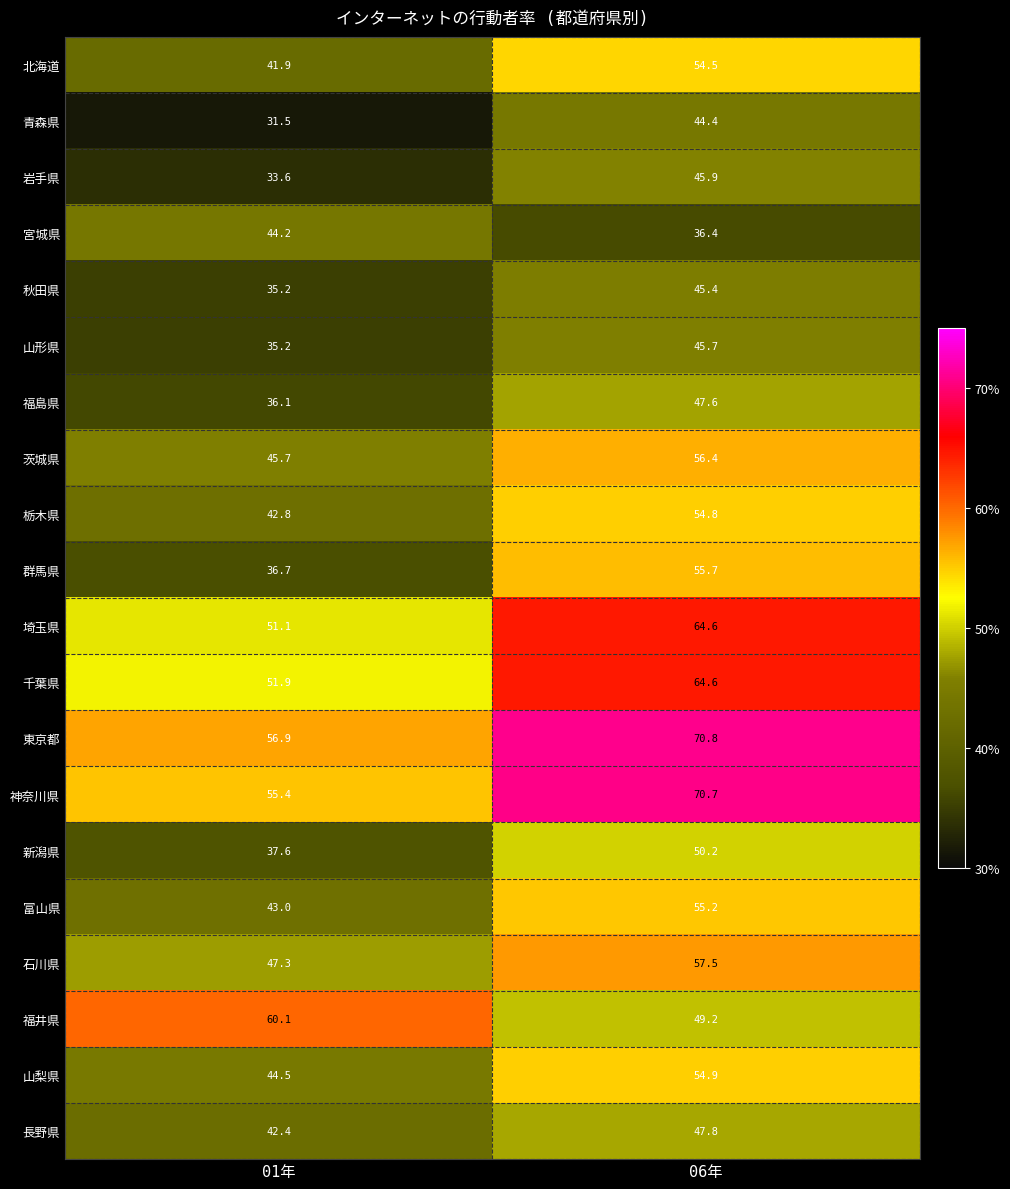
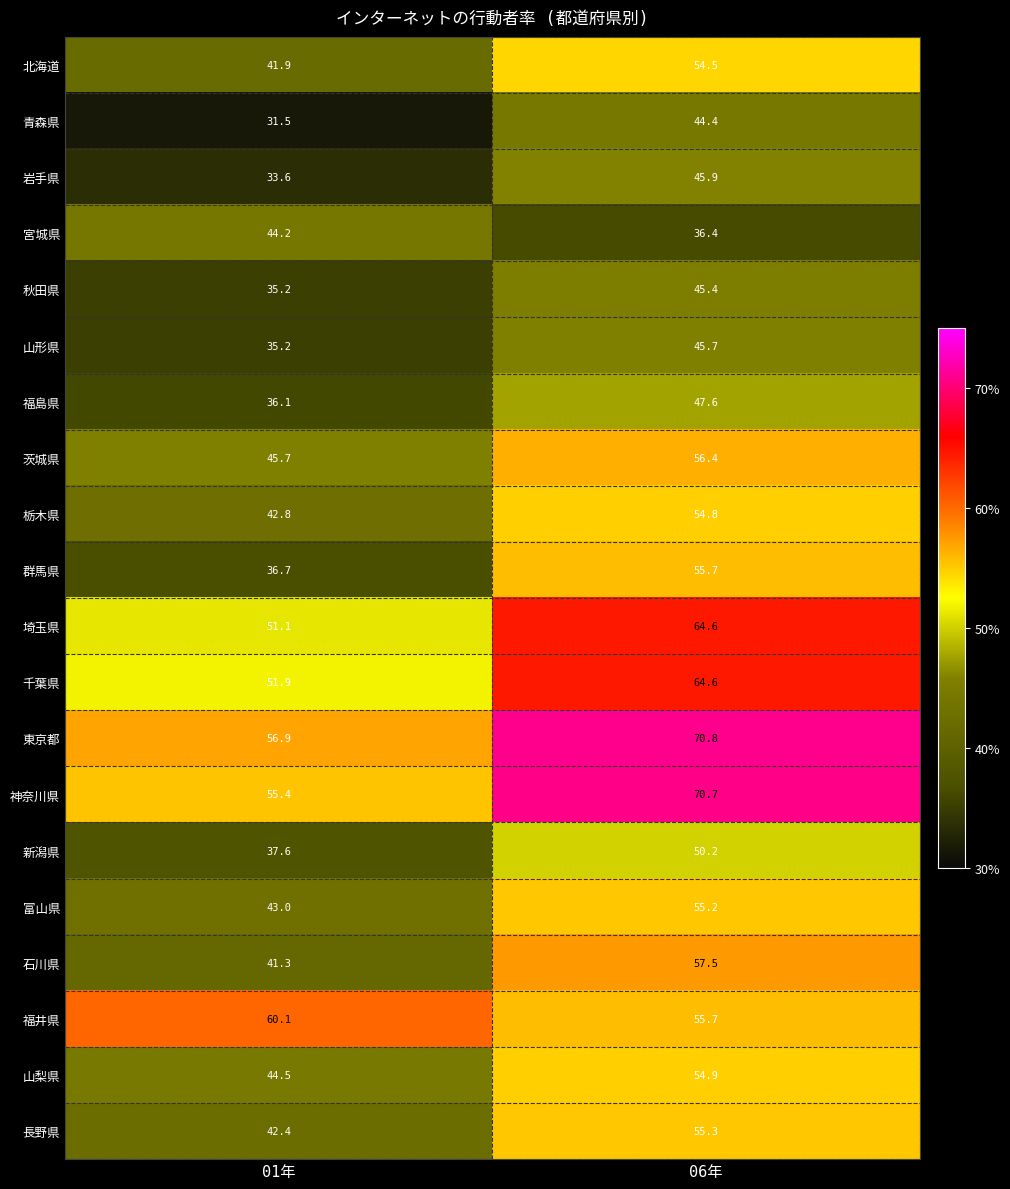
  {
    "北海道": {
      "01年": 41.9,
      "06年": 54.5
    },
    "青森県": {
      "01年": 31.5,
      "06年": 44.4
    },
    "岩手県": {
      "01年": 33.6,
      "06年": 45.9
    },
    "宮城県": {
      "01年": 44.2,
      "06年": 36.4
    },
    "秋田県": {
      "01年": 35.2,
      "06年": 45.4
    },
    "山形県": {
      "01年": 35.2,
      "06年": 45.7
    },
    "福島県": {
      "01年": 36.1,
      "06年": 47.6
    },
    "茨城県": {
      "01年": 45.7,
      "06年": 56.4
    },
    "栃木県": {
      "01年": 42.8,
      "06年": 54.8
    },
    "群馬県": {
      "01年": 36.7,
      "06年": 55.7
    },
    "埼玉県": {
      "01年": 51.1,
      "06年": 64.6
    },
    "千葉県": {
      "01年": 51.9,
      "06年": 64.6
    },
    "東京都": {
      "01年": 56.9,
      "06年": 70.8
    },
    "神奈川県": {
      "01年": 55.4,
      "06年": 70.7
    },
    "新潟県": {
      "01年": 37.6,
      "06年": 50.2
    },
    "富山県": {
      "01年": 43.0,
      "06年": 55.2
    },
    "石川県": {
-     "01年": 47.3,
+     "01年": 41.3,
      "06年": 57.5
    },
    "福井県": {
      "01年": 60.1,
-     "06年": 49.2
+     "06年": 55.7
    },
    "山梨県": {
      "01年": 44.5,
      "06年": 54.9
    },
    "長野県": {
      "01年": 42.4,
-     "06年": 47.8
+     "06年": 55.3
    }
  }
